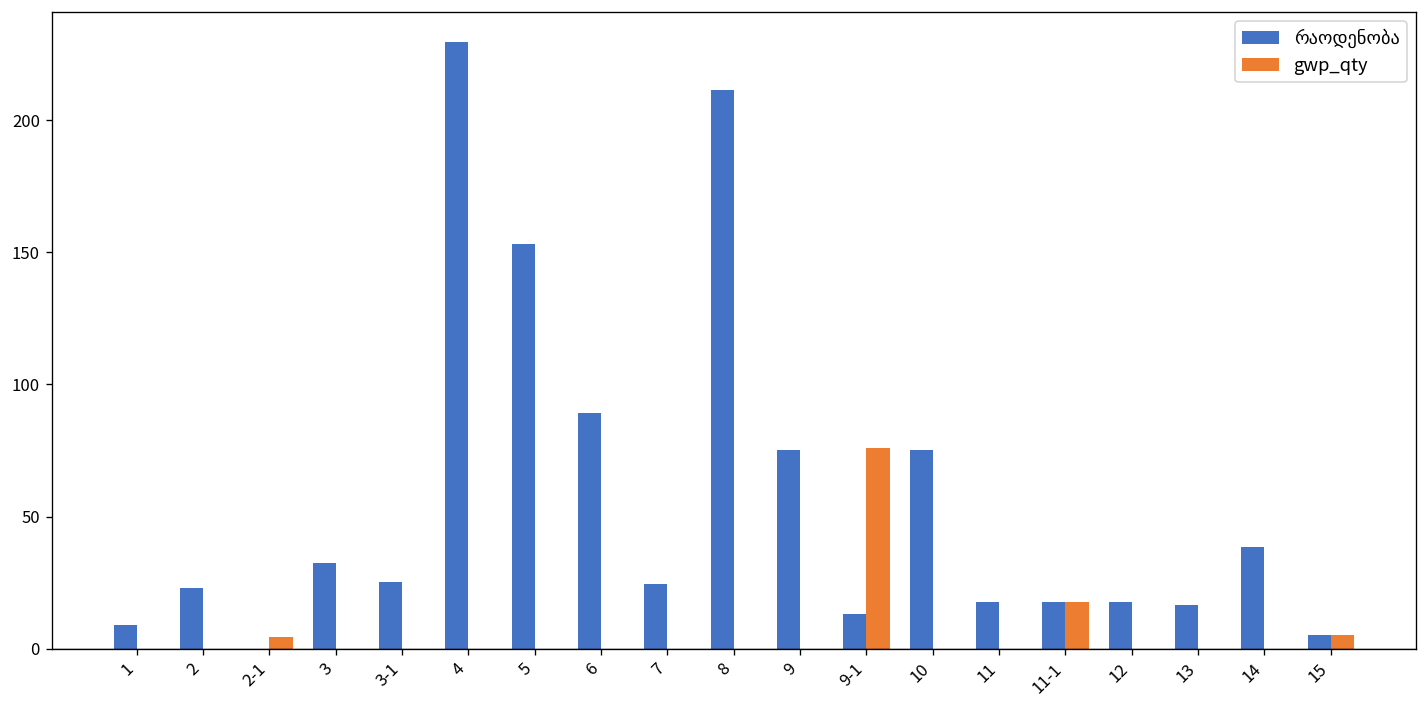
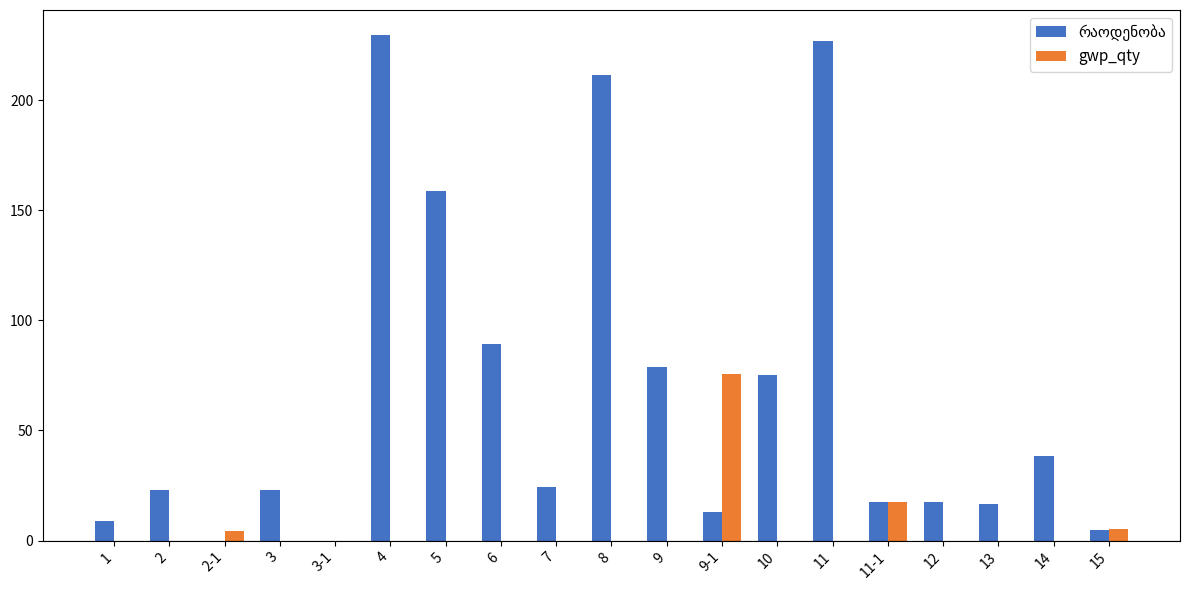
  {
    "რაოდენობა": {
      "1": 9,
      "2": 23,
-     "3": 33,
-     "3-1": 25,
+     "3": 23,
+     "3-1": 0,
      "4": 229,
-     "5": 153,
+     "5": 159,
      "6": 89,
      "7": 24,
      "8": 211,
-     "9": 75,
+     "9": 79,
      "9-1": 13,
      "10": 75,
-     "11": 18,
+     "11": 227,
      "11-1": 18,
      "12": 18,
      "13": 17,
      "14": 39,
      "15": 5
    },
    "gwp_qty": {
      "1": 0,
      "2": 0,
      "2-1": 4,
      "3": 0,
      "4": 0,
      "5": 0,
      "6": 0,
      "7": 0,
      "8": 0,
      "9": 0,
      "9-1": 76,
      "10": 0,
      "11": 0,
      "11-1": 18,
      "12": 0,
      "13": 0,
      "14": 0,
      "15": 5
    }
  }
